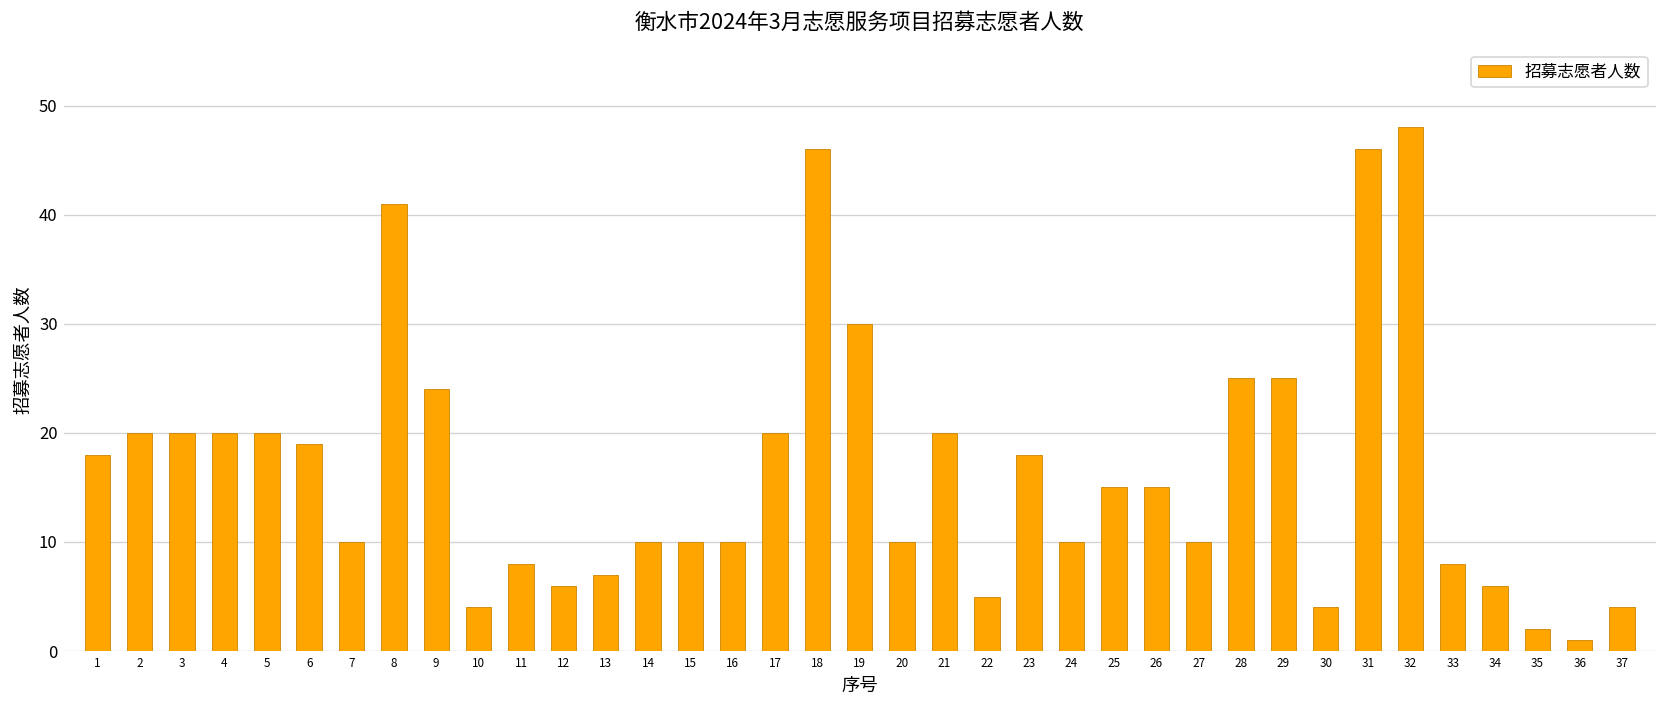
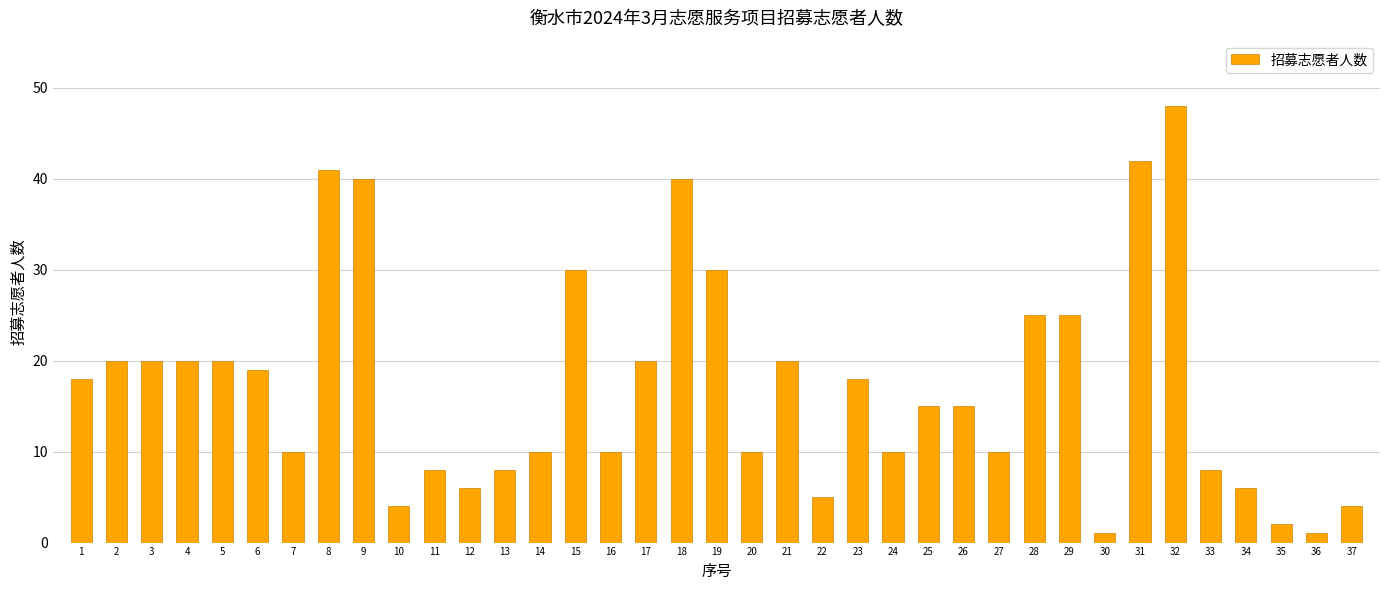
  {
    "1": 18,
    "2": 20,
    "3": 20,
    "4": 20,
    "5": 20,
    "6": 19,
    "7": 10,
    "8": 41,
-   "9": 24,
+   "9": 40,
    "10": 4,
    "11": 8,
    "12": 6,
-   "13": 7,
+   "13": 8,
    "14": 10,
-   "15": 10,
+   "15": 30,
    "16": 10,
    "17": 20,
-   "18": 46,
+   "18": 40,
    "19": 30,
    "20": 10,
    "21": 20,
    "22": 5,
    "23": 18,
    "24": 10,
    "25": 15,
    "26": 15,
    "27": 10,
    "28": 25,
    "29": 25,
-   "30": 4,
-   "31": 46,
+   "30": 1,
+   "31": 42,
    "32": 48,
    "33": 8,
    "34": 6,
    "35": 2,
    "36": 1,
    "37": 4
  }
